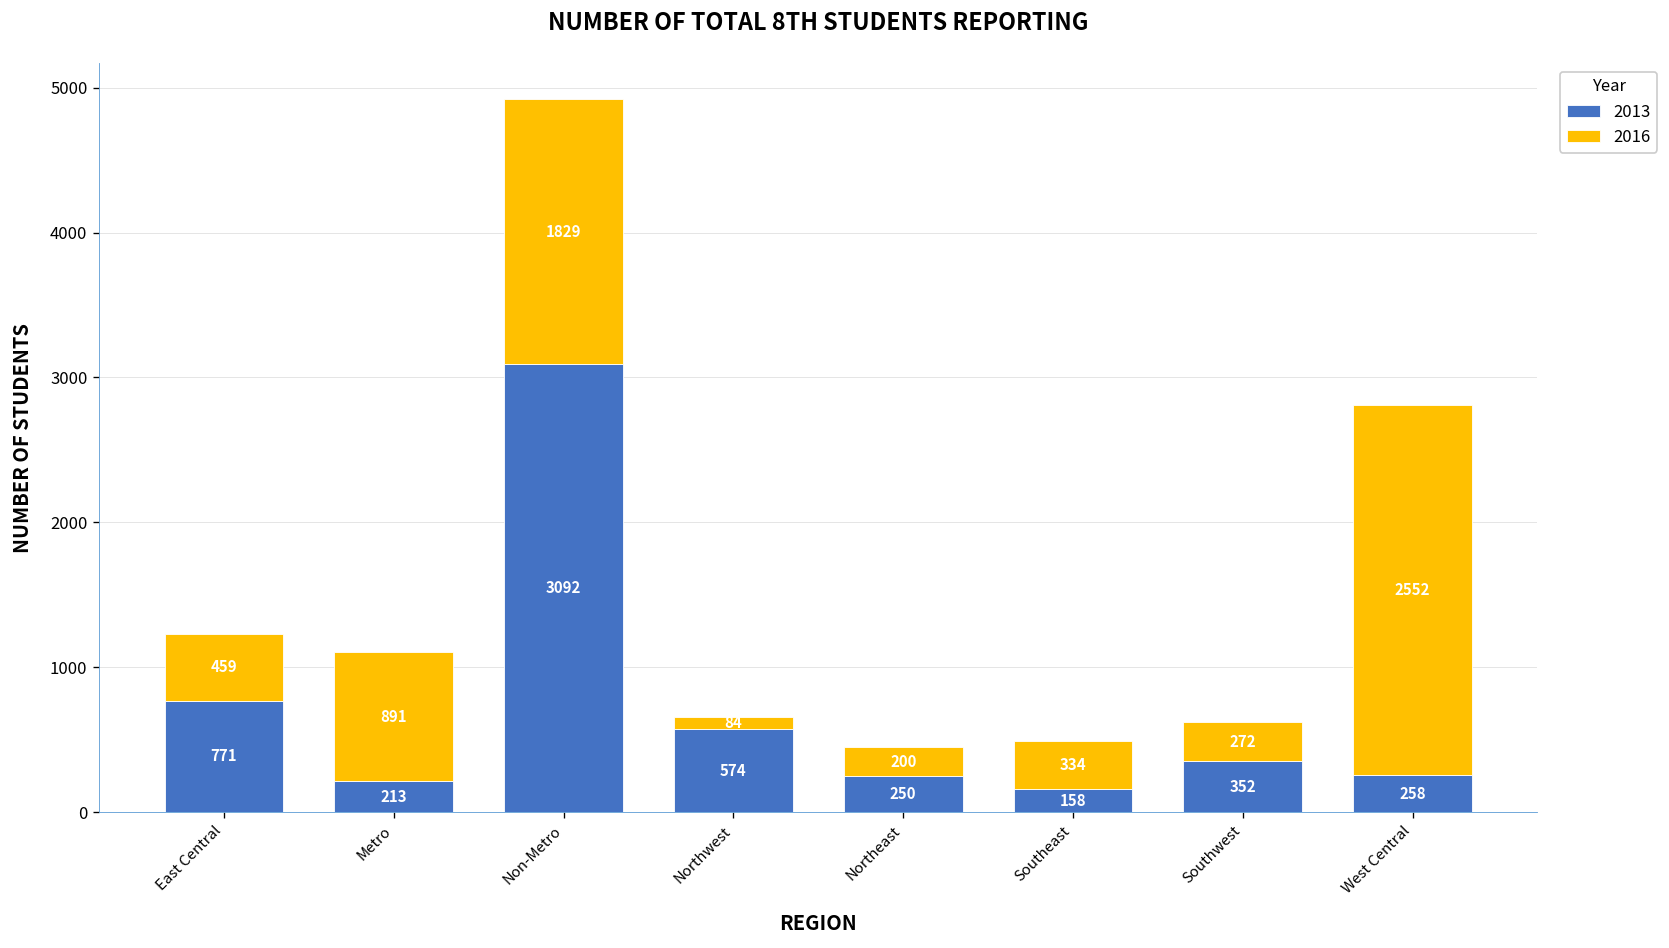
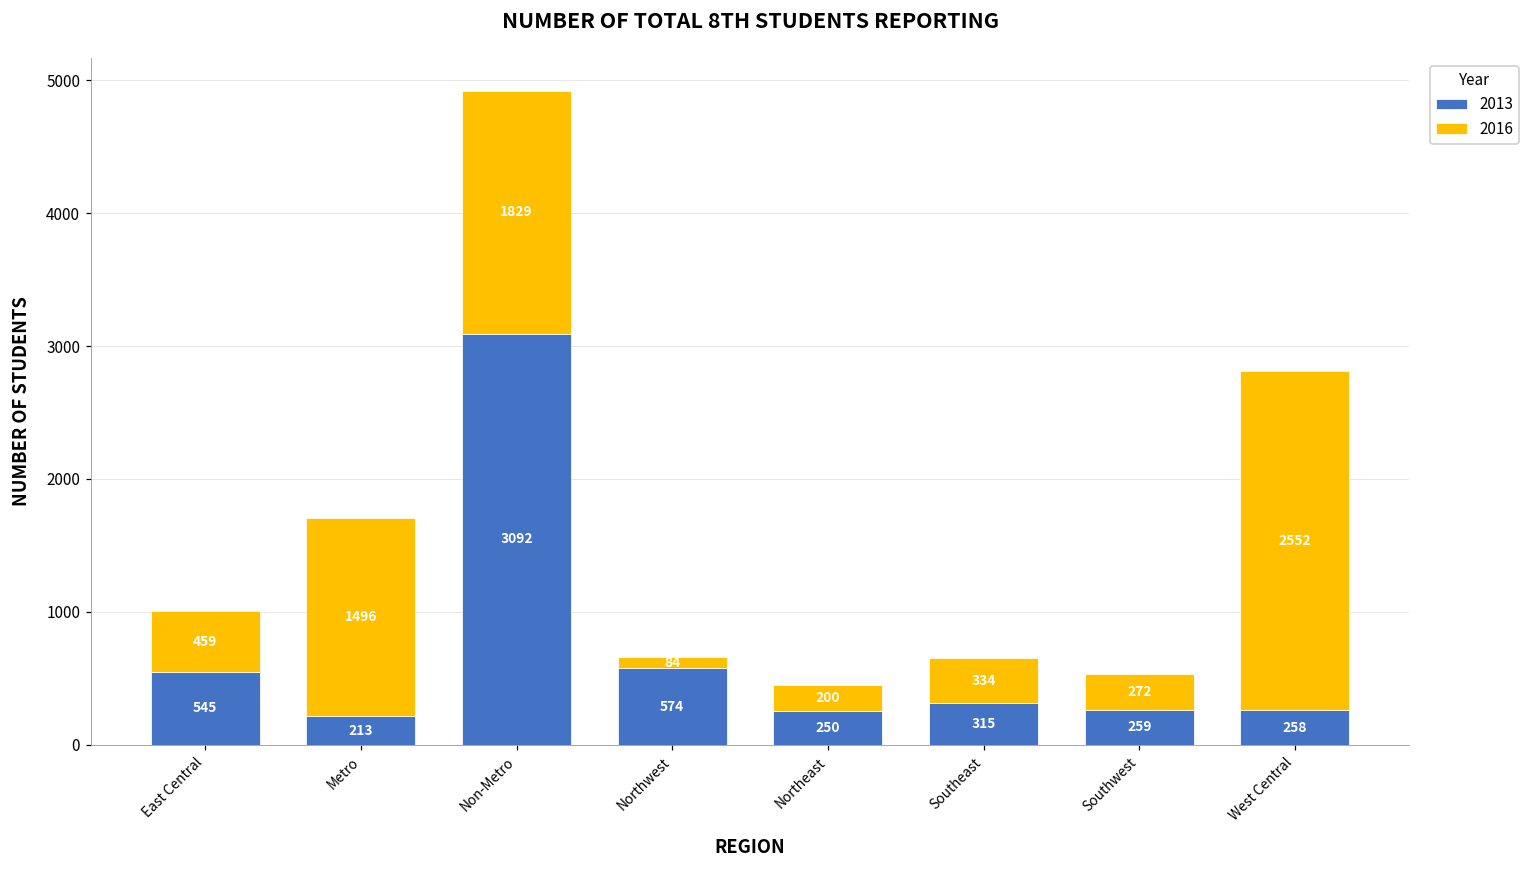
  {
    "2013": {
-     "East Central": 771,
+     "East Central": 545,
      "Metro": 213,
      "Non-Metro": 3092,
      "Northwest": 574,
      "Northeast": 250,
-     "Southeast": 158,
-     "Southwest": 352,
+     "Southeast": 315,
+     "Southwest": 259,
      "West Central": 258
    },
    "2016": {
      "East Central": 459,
-     "Metro": 891,
+     "Metro": 1496,
      "Non-Metro": 1829,
      "Northwest": 84,
      "Northeast": 200,
      "Southeast": 334,
      "Southwest": 272,
      "West Central": 2552
    }
  }
